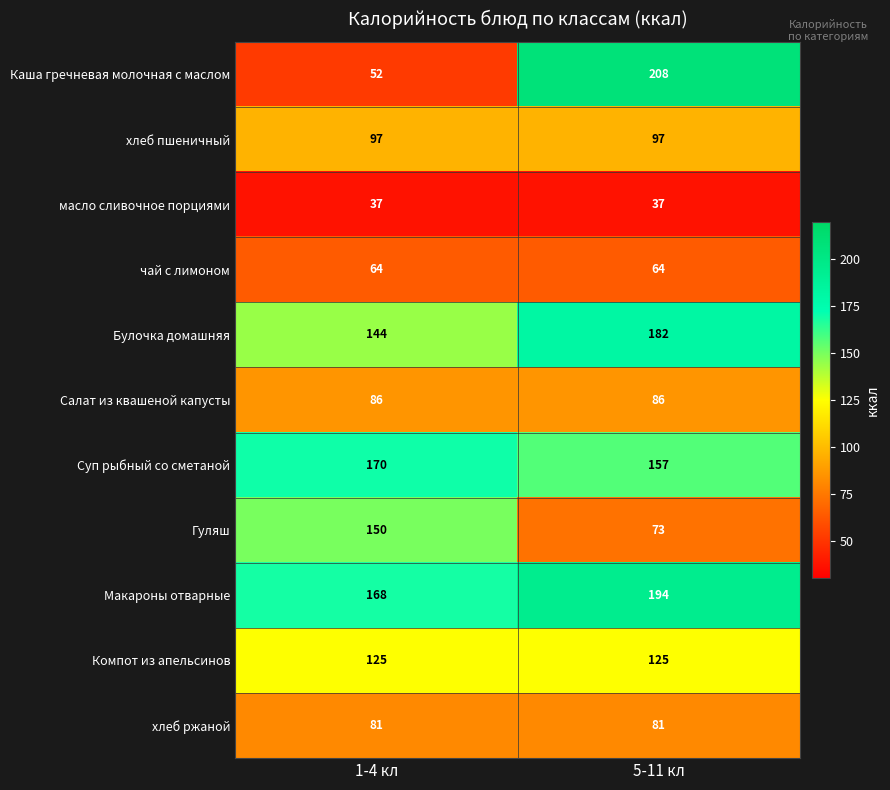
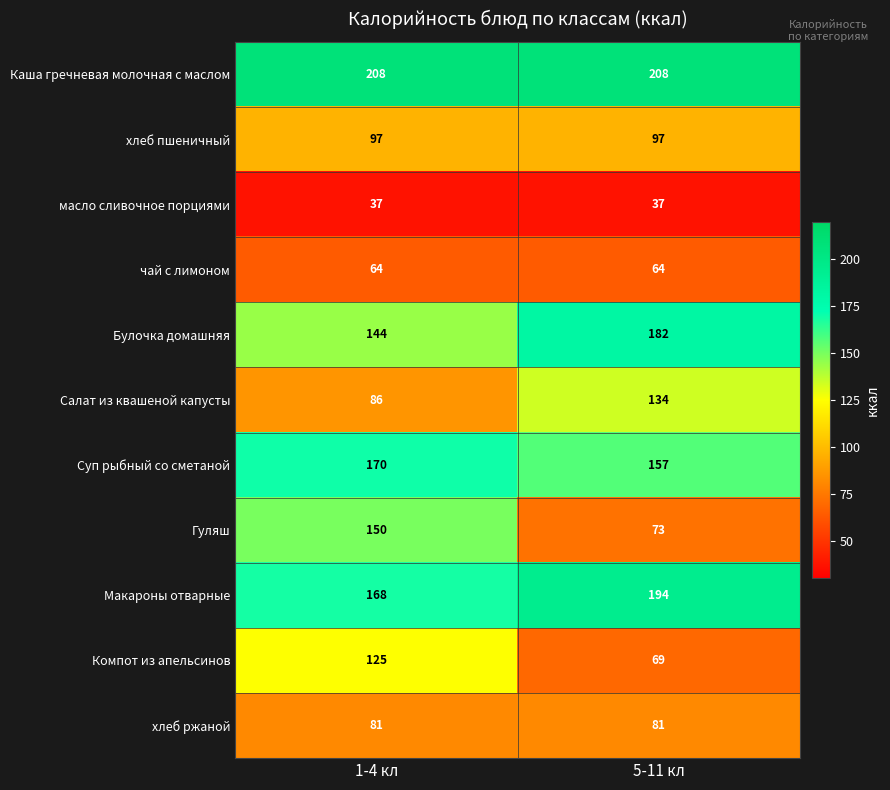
  {
    "Каша гречневая молочная с маслом": {
-     "1-4 кл": 52,
+     "1-4 кл": 208,
      "5-11 кл": 208
    },
    "хлеб пшеничный": {
      "1-4 кл": 97,
      "5-11 кл": 97
    },
    "масло сливочное порциями": {
      "1-4 кл": 37,
      "5-11 кл": 37
    },
    "чай с лимоном": {
      "1-4 кл": 64,
      "5-11 кл": 64
    },
    "Булочка домашняя": {
      "1-4 кл": 144,
      "5-11 кл": 182
    },
    "Салат из квашеной капусты": {
      "1-4 кл": 86,
-     "5-11 кл": 86
+     "5-11 кл": 134
    },
    "Суп рыбный со сметаной": {
      "1-4 кл": 170,
      "5-11 кл": 157
    },
    "Гуляш": {
      "1-4 кл": 150,
      "5-11 кл": 73
    },
    "Макароны отварные": {
      "1-4 кл": 168,
      "5-11 кл": 194
    },
    "Компот из апельсинов": {
      "1-4 кл": 125,
-     "5-11 кл": 125
+     "5-11 кл": 69
    },
    "хлеб ржаной": {
      "1-4 кл": 81,
      "5-11 кл": 81
    }
  }
